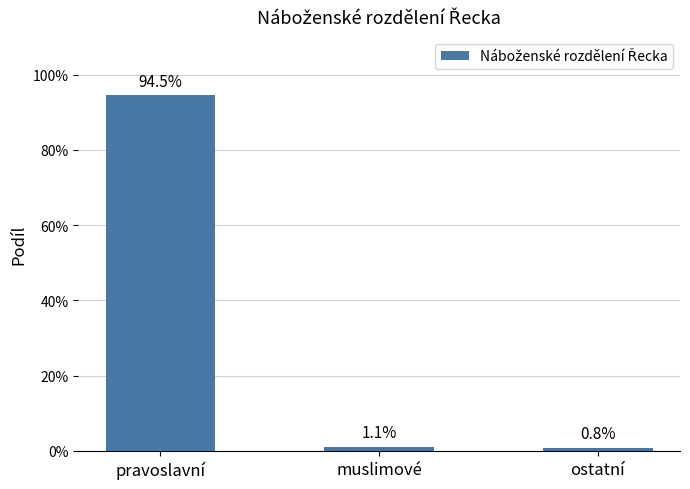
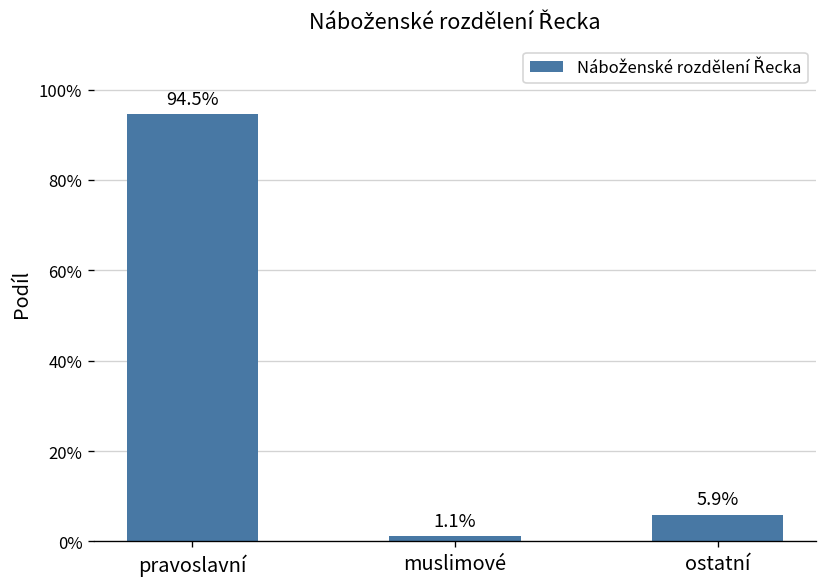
  {
    "pravoslavní": "94.5%",
    "muslimové": "1.1%",
-   "ostatní": "0.8%"
+   "ostatní": "5.9%"
  }
